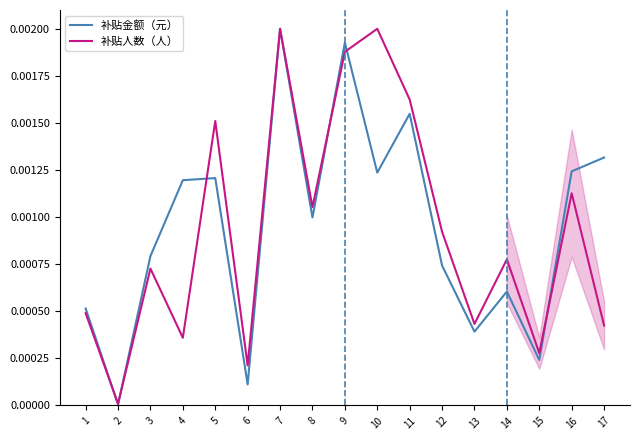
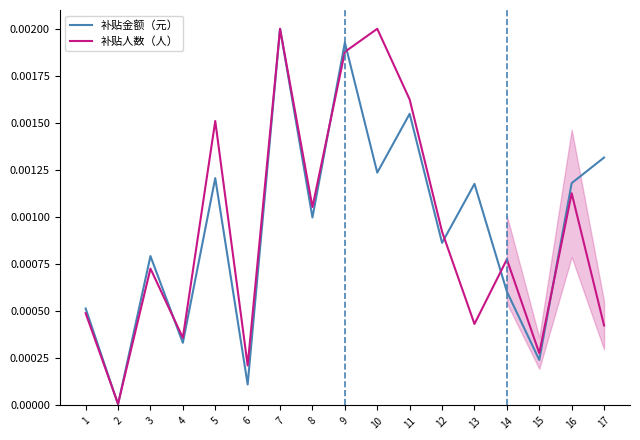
  {
    "补贴金额（元）": {
      "1": 0.00051,
      "3": 0.00079,
-     "4": 0.00120,
+     "4": 0.00033,
      "5": 0.00121,
      "6": 0.00011,
      "8": 0.00100,
      "9": 0.00193,
      "10": 0.00124,
      "11": 0.00155,
-     "12": 0.00074,
-     "13": 0.00039,
+     "12": 0.00086,
+     "13": 0.00118,
      "14": 0.00060,
      "15": 0.00024,
-     "16": 0.00124,
+     "16": 0.00118,
      "17": 0.00132
    }
  }
